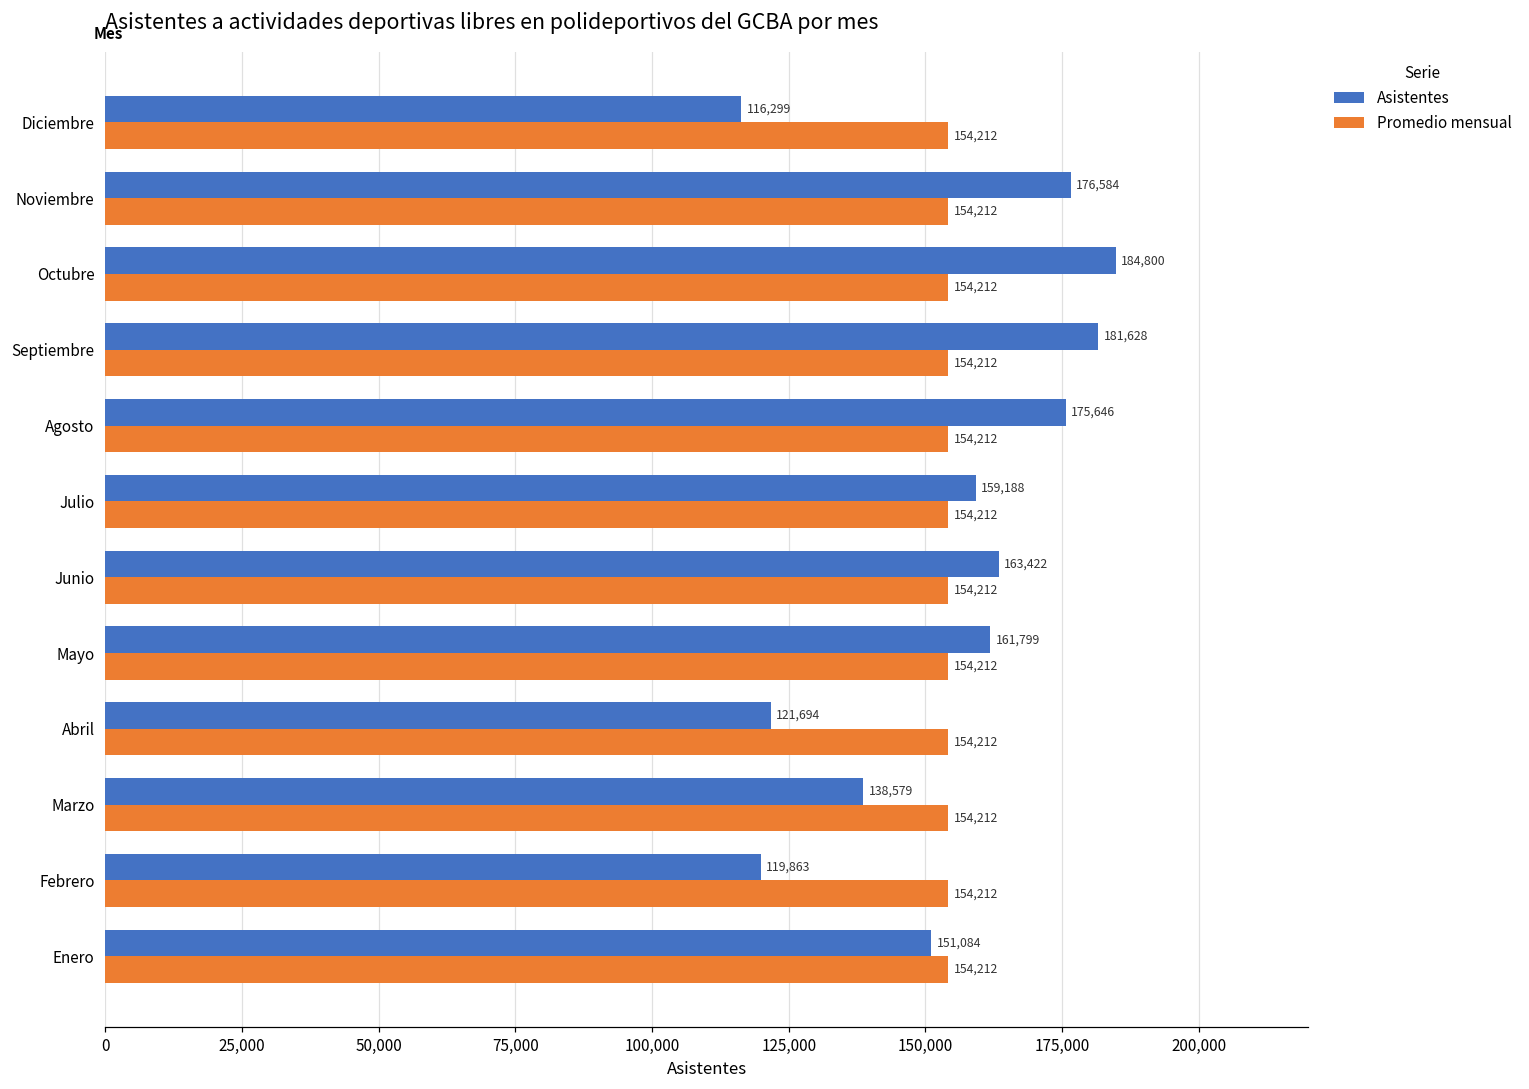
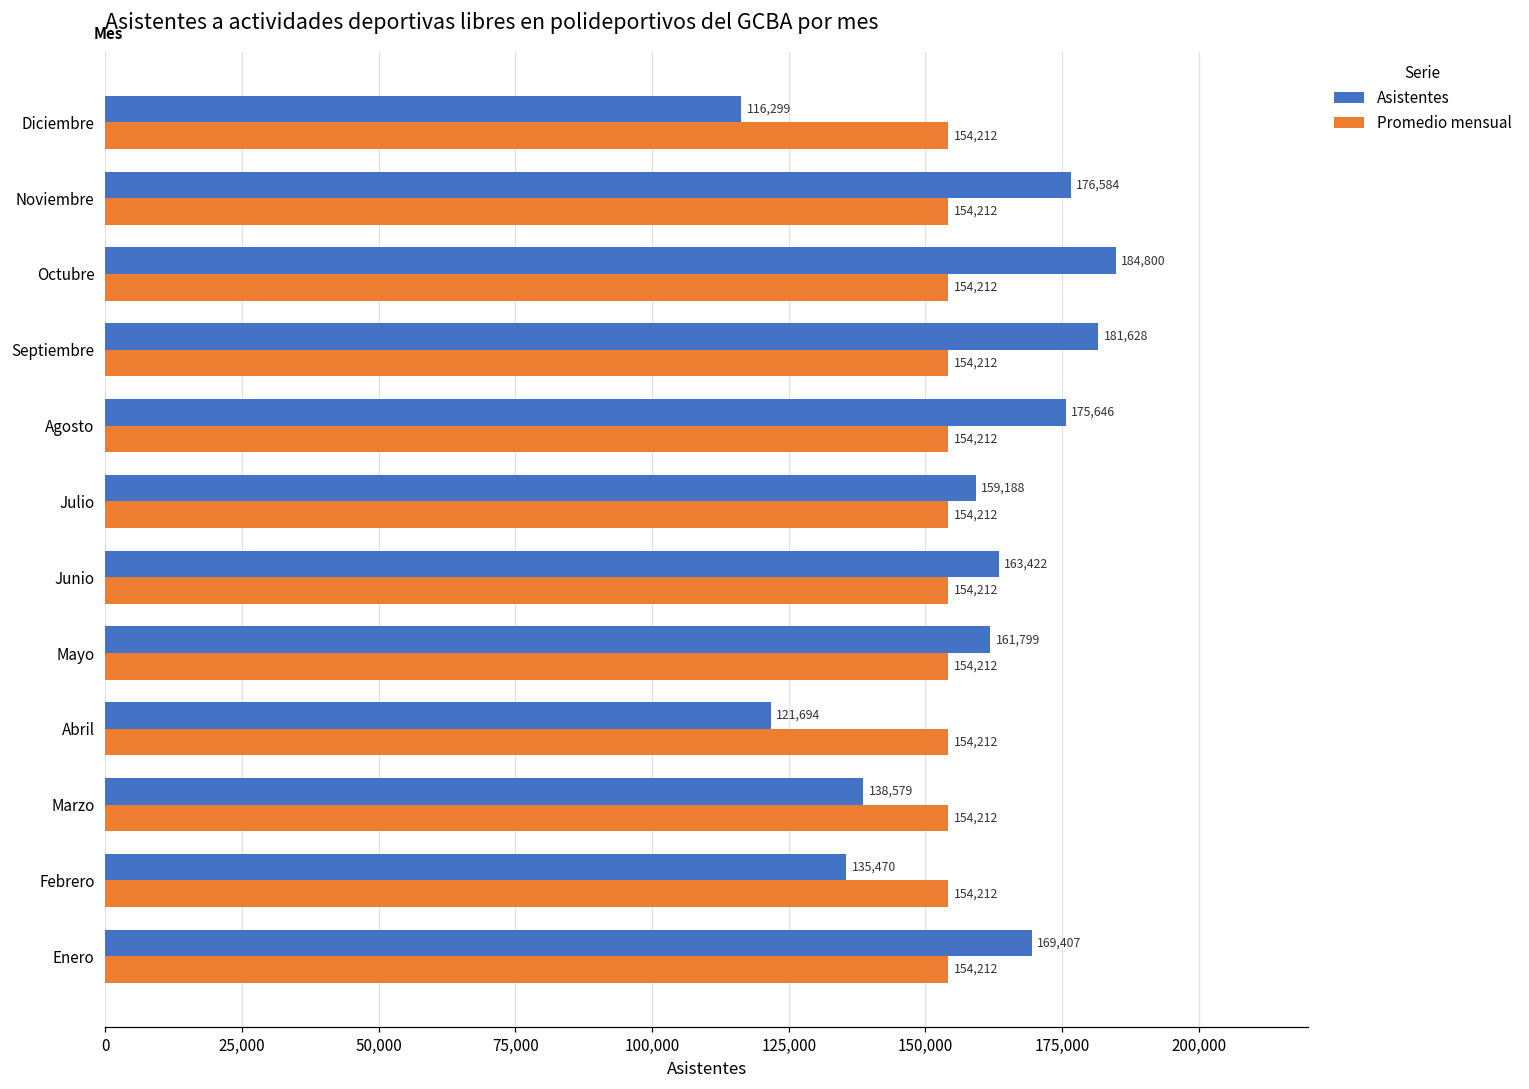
  {
    "Asistentes": {
      "Diciembre": "116,299",
      "Noviembre": "176,584",
      "Octubre": "184,800",
      "Septiembre": "181,628",
      "Agosto": "175,646",
      "Julio": "159,188",
      "Junio": "163,422",
      "Mayo": "161,799",
      "Abril": "121,694",
      "Marzo": "138,579",
-     "Febrero": "119,863",
-     "Enero": "151,084"
+     "Febrero": "135,470",
+     "Enero": "169,407"
    },
    "Promedio mensual": {
      "Diciembre": "154,212",
      "Noviembre": "154,212",
      "Octubre": "154,212",
      "Septiembre": "154,212",
      "Agosto": "154,212",
      "Julio": "154,212",
      "Junio": "154,212",
      "Mayo": "154,212",
      "Abril": "154,212",
      "Marzo": "154,212",
      "Febrero": "154,212",
      "Enero": "154,212"
    }
  }
